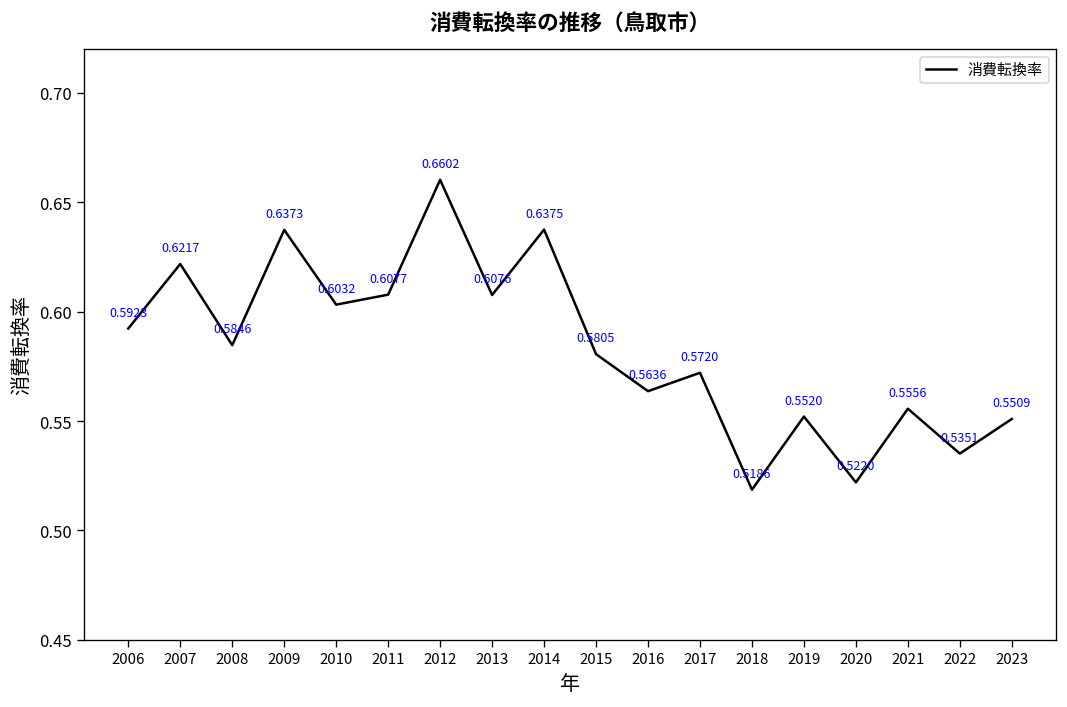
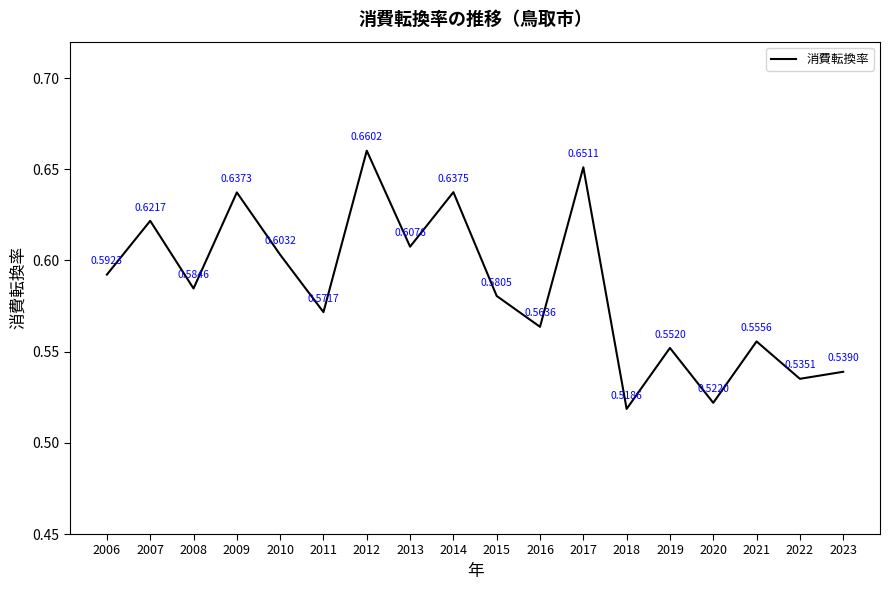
  {
    "2006": 0.5923,
    "2007": 0.6217,
    "2008": 0.5846,
    "2009": 0.6373,
    "2010": 0.6032,
-   "2011": 0.6077,
+   "2011": 0.5717,
    "2012": 0.6602,
    "2013": 0.6076,
    "2014": 0.6375,
    "2015": 0.5805,
    "2016": 0.5636,
-   "2017": 0.5720,
+   "2017": 0.6511,
    "2018": 0.5186,
    "2019": 0.5520,
    "2020": 0.5220,
    "2021": 0.5556,
    "2022": 0.5351,
-   "2023": 0.5509
+   "2023": 0.5390
  }
